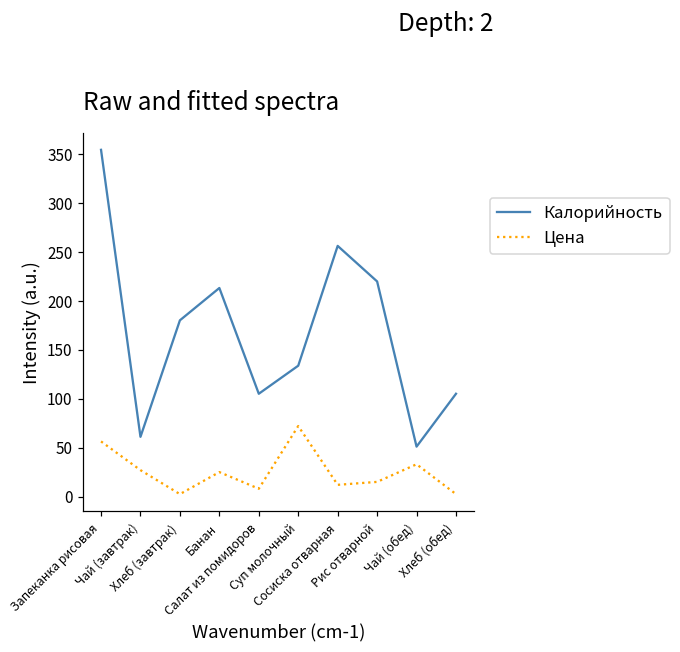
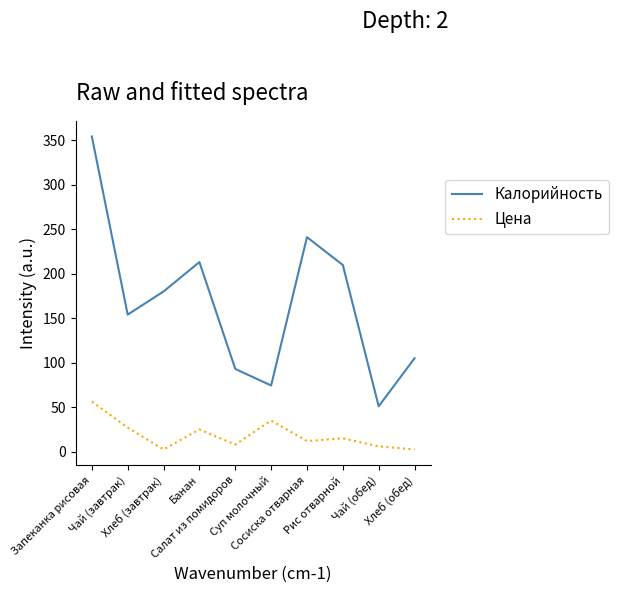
  {
    "Калорийность": {
      "Запеканка рисовая": 350,
-     "Чай (завтрак)": 60,
+     "Чай (завтрак)": 150,
      "Хлеб (завтрак)": 180,
      "Банан": 210,
-     "Салат из помидоров": 110,
-     "Суп молочный": 130,
-     "Сосиска отварная": 260,
-     "Рис отварной": 220,
+     "Салат из помидоров": 90,
+     "Суп молочный": 70,
+     "Сосиска отварная": 240,
+     "Рис отварной": 210,
      "Чай (обед)": 50,
      "Хлеб (обед)": 110
    },
    "Цена": {
      "Запеканка рисовая": 60,
      "Чай (завтрак)": 30,
      "Хлеб (завтрак)": 0,
      "Банан": 30,
      "Салат из помидоров": 10,
-     "Суп молочный": 70,
+     "Суп молочный": 40,
      "Сосиска отварная": 10,
      "Рис отварной": 20,
-     "Чай (обед)": 30,
+     "Чай (обед)": 10,
      "Хлеб (обед)": 0
    }
  }
